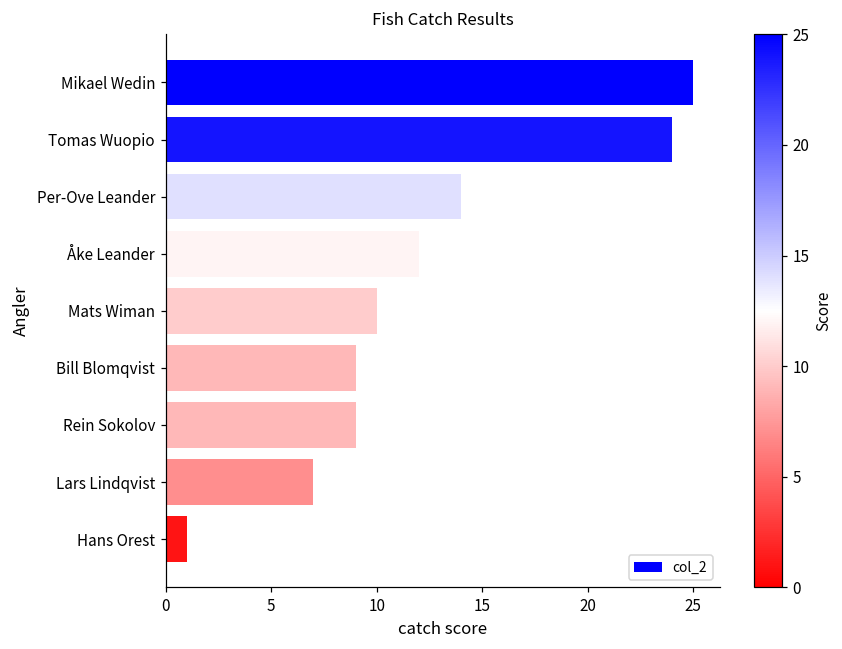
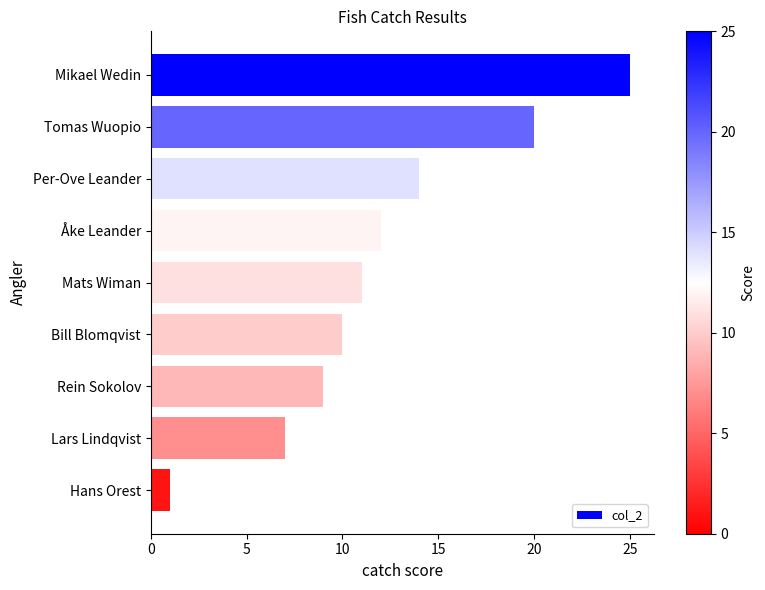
  {
    "Mikael Wedin": 25,
-   "Tomas Wuopio": 24,
+   "Tomas Wuopio": 20,
    "Per-Ove Leander": 14,
    "Åke Leander": 12,
-   "Mats Wiman": 10,
-   "Bill Blomqvist": 9,
+   "Mats Wiman": 11,
+   "Bill Blomqvist": 10,
    "Rein Sokolov": 9,
    "Lars Lindqvist": 7,
    "Hans Orest": 1
  }
